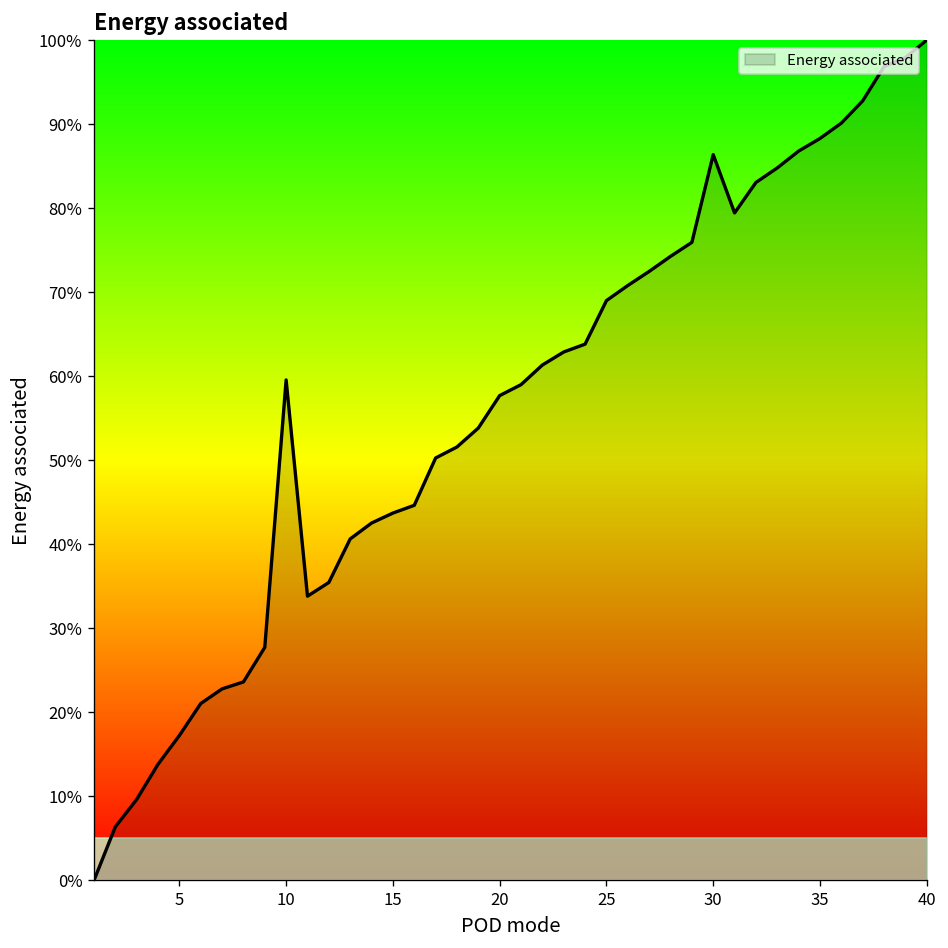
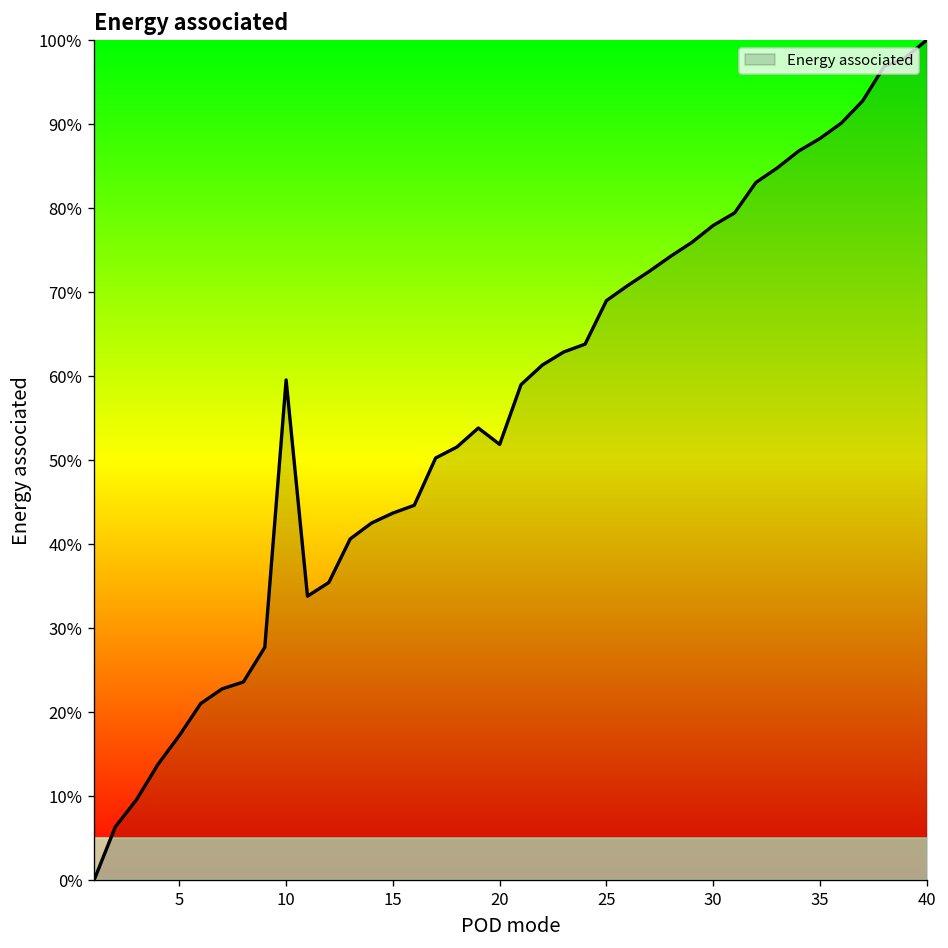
  {
    "5": "17%",
    "10": "60%",
    "15": "44%",
-   "20": "58%",
+   "20": "52%",
    "25": "69%",
-   "30": "86%",
+   "30": "78%",
    "35": "88%",
    "40": "100%"
  }
